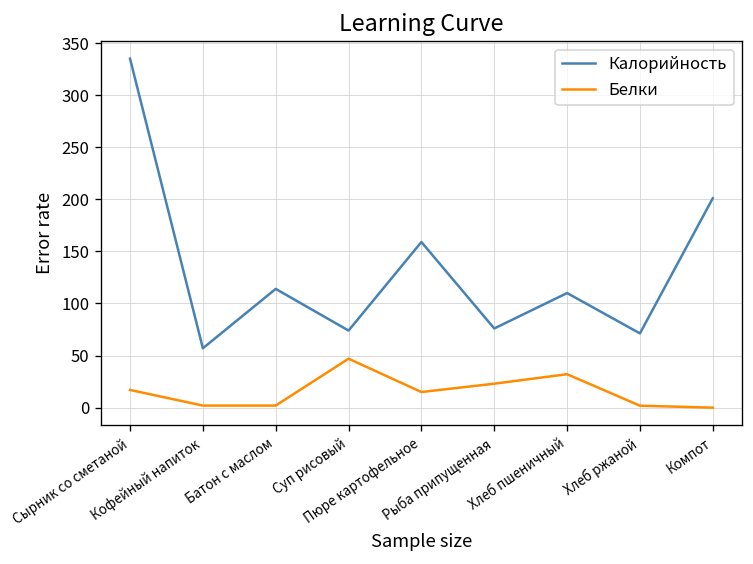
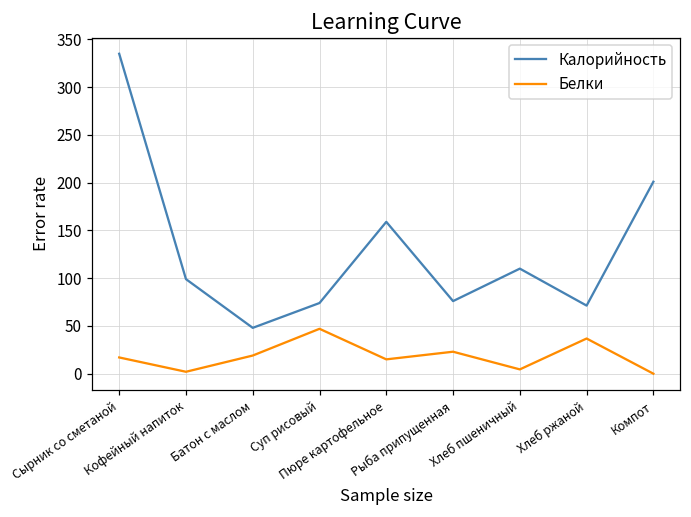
  {
    "Калорийность": {
      "Сырник со сметаной": 340,
-     "Кофейный напиток": 60,
-     "Батон с маслом": 110,
+     "Кофейный напиток": 100,
+     "Батон с маслом": 50,
      "Суп рисовый": 70,
      "Пюре картофельное": 160,
      "Рыба припущенная": 80,
      "Хлеб пшеничный": 110,
      "Хлеб ржаной": 70,
      "Компот": 200
    },
    "Белки": {
      "Сырник со сметаной": 20,
      "Кофейный напиток": 0,
-     "Батон с маслом": 0,
+     "Батон с маслом": 20,
      "Суп рисовый": 50,
      "Пюре картофельное": 20,
      "Рыба припущенная": 20,
-     "Хлеб пшеничный": 30,
-     "Хлеб ржаной": 0,
+     "Хлеб пшеничный": 0,
+     "Хлеб ржаной": 40,
      "Компот": 0
    }
  }
